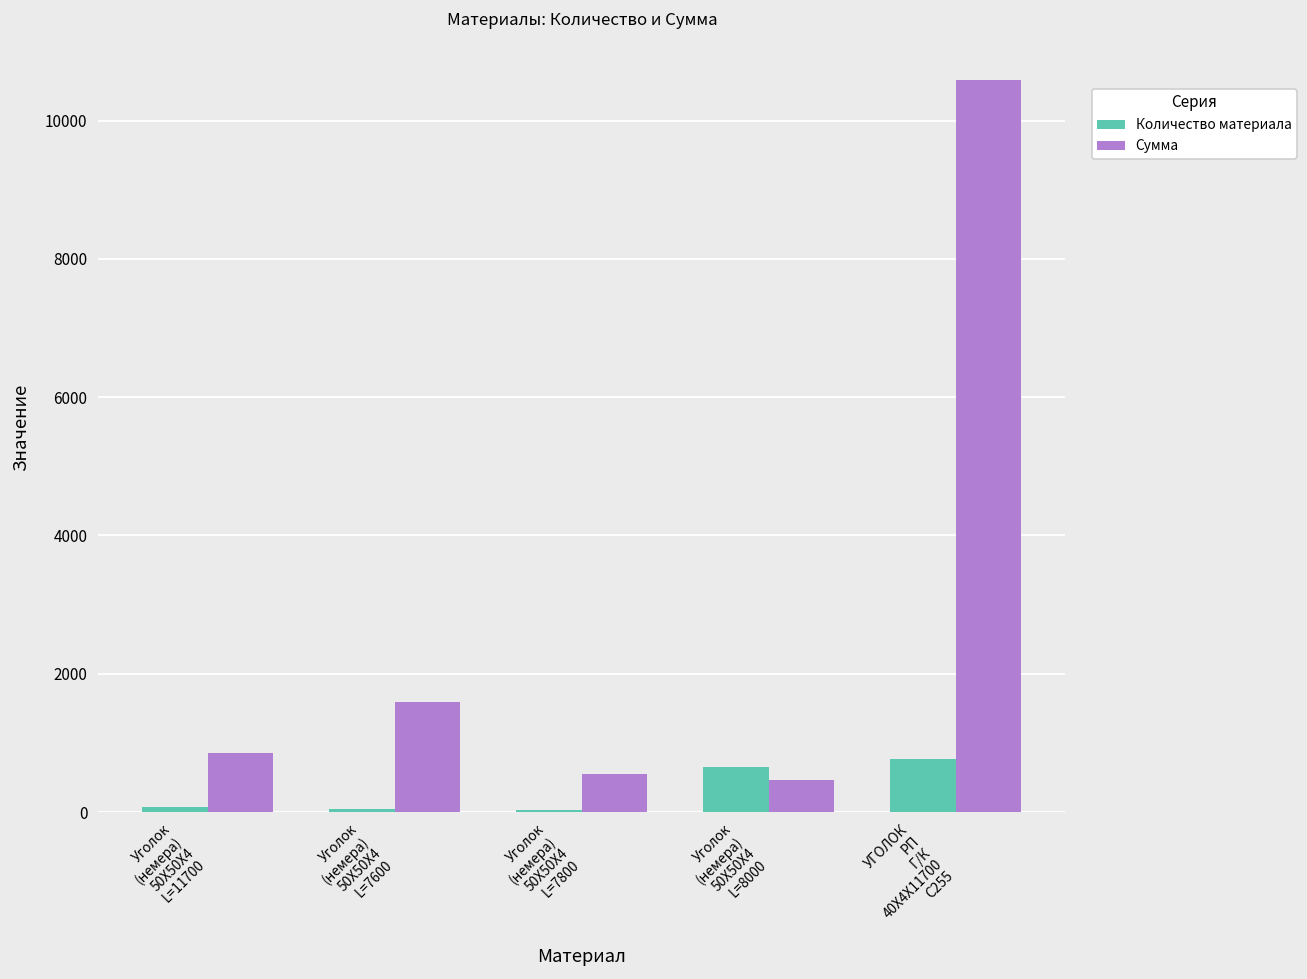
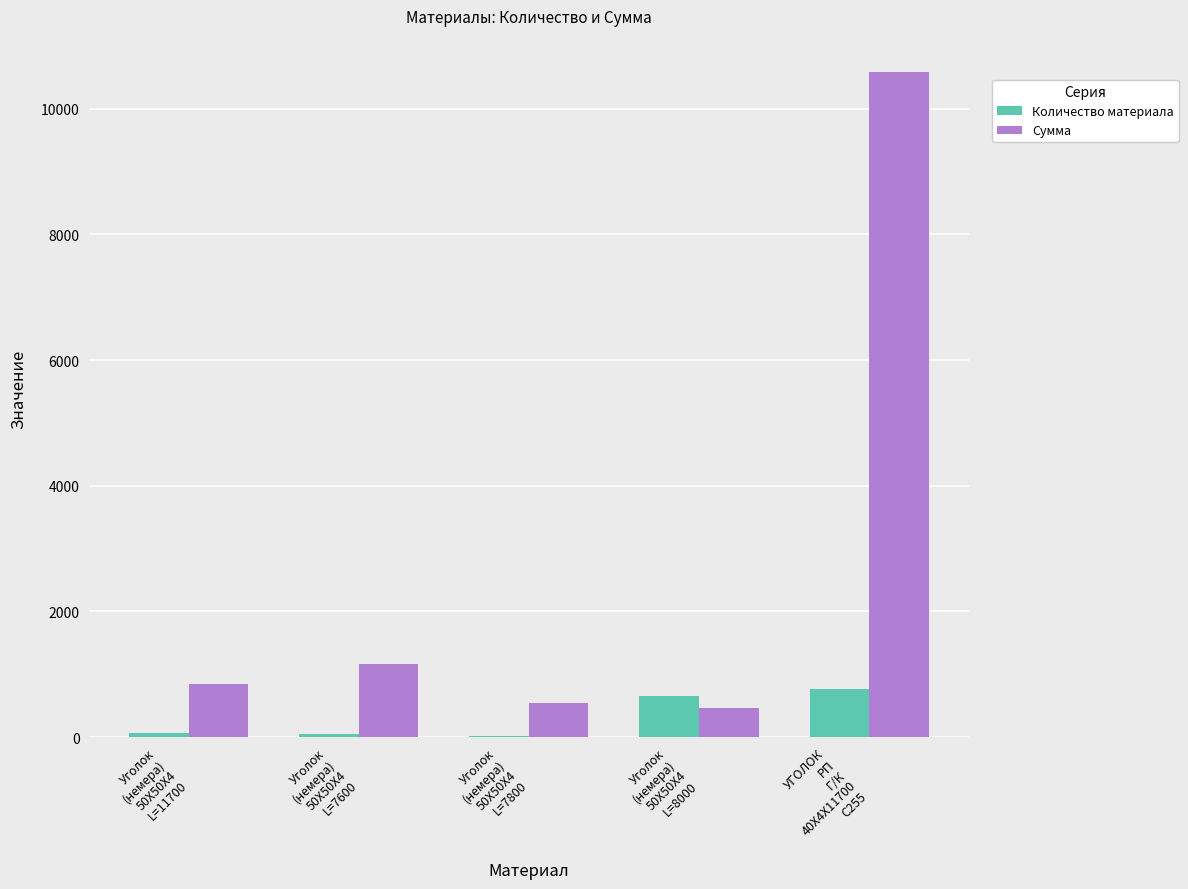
  {
    "Количество материала": {
      "Уголок (немера) 50X50X4 L=11700": 100,
      "Уголок (немера) 50X50X4 L=7600": 0,
      "Уголок (немера) 50X50X4 L=8000": 600,
      "УГОЛОК РП Г/К 40Х4Х11700 С255": 800
    },
    "Сумма": {
      "Уголок (немера) 50X50X4 L=11700": 900,
-     "Уголок (немера) 50X50X4 L=7600": 1600,
+     "Уголок (немера) 50X50X4 L=7600": 1200,
      "Уголок (немера) 50X50X4 L=7800": 500,
      "Уголок (немера) 50X50X4 L=8000": 500,
      "УГОЛОК РП Г/К 40Х4Х11700 С255": 10600
    }
  }
